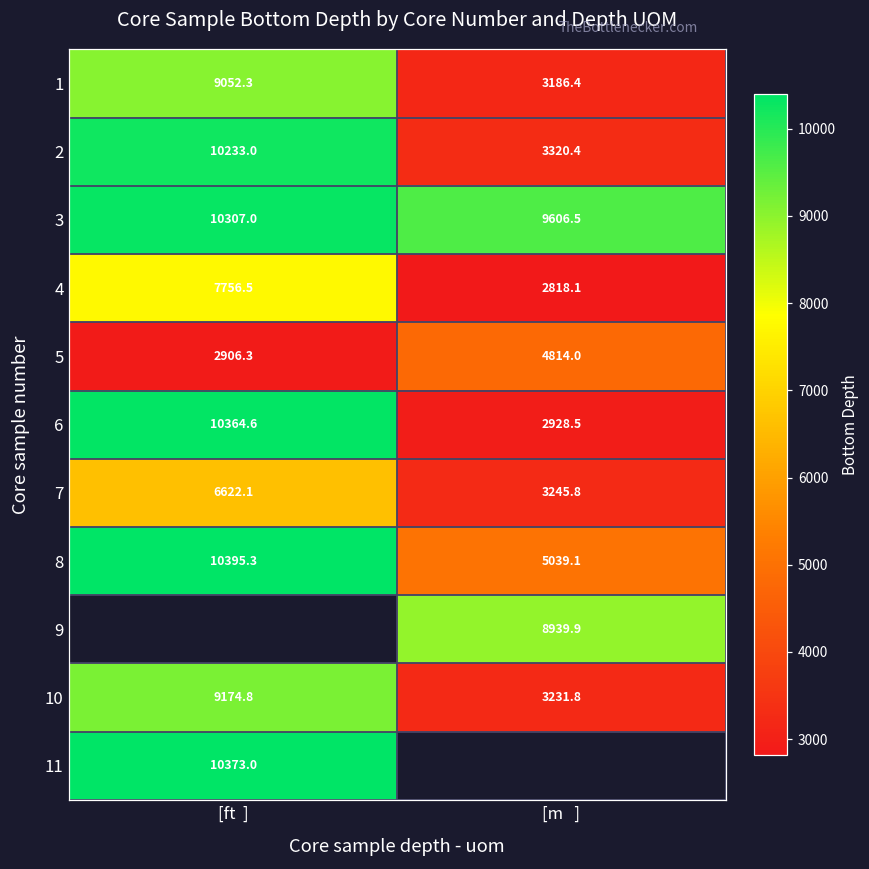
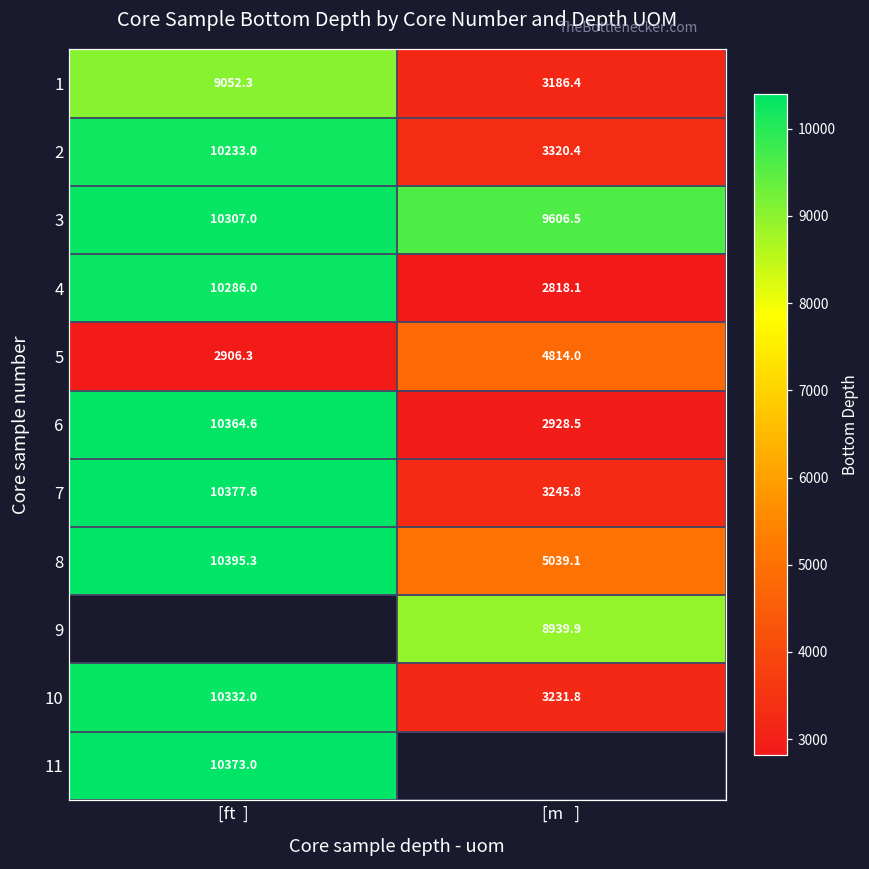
  {
    "1": {
      "[ft ]": 9052.3,
      "[m ]": 3186.4
    },
    "2": {
      "[ft ]": 10233.0,
      "[m ]": 3320.4
    },
    "3": {
      "[ft ]": 10307.0,
      "[m ]": 9606.5
    },
    "4": {
-     "[ft ]": 7756.5,
+     "[ft ]": 10286.0,
      "[m ]": 2818.1
    },
    "5": {
      "[ft ]": 2906.3,
      "[m ]": 4814.0
    },
    "6": {
      "[ft ]": 10364.6,
      "[m ]": 2928.5
    },
    "7": {
-     "[ft ]": 6622.1,
+     "[ft ]": 10377.6,
      "[m ]": 3245.8
    },
    "8": {
      "[ft ]": 10395.3,
      "[m ]": 5039.1
    },
    "9": {
      "[m ]": 8939.9
    },
    "10": {
-     "[ft ]": 9174.8,
+     "[ft ]": 10332.0,
      "[m ]": 3231.8
    },
    "11": {
      "[ft ]": 10373.0
    }
  }
